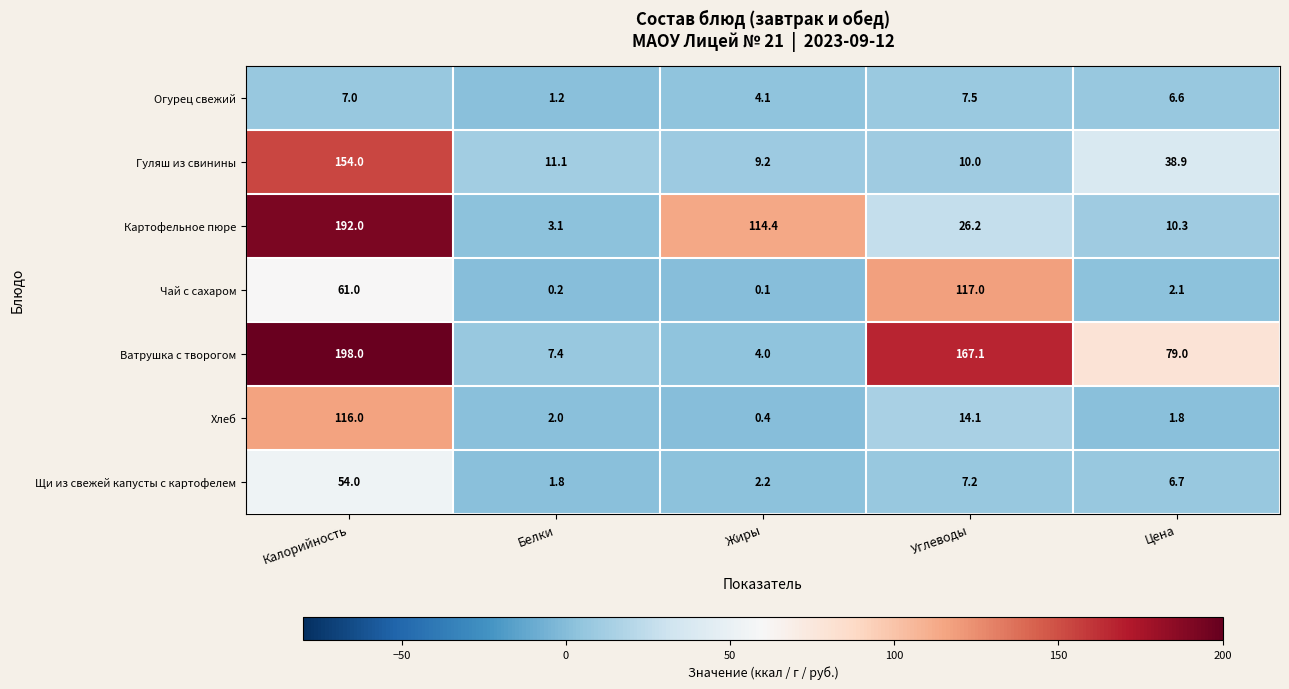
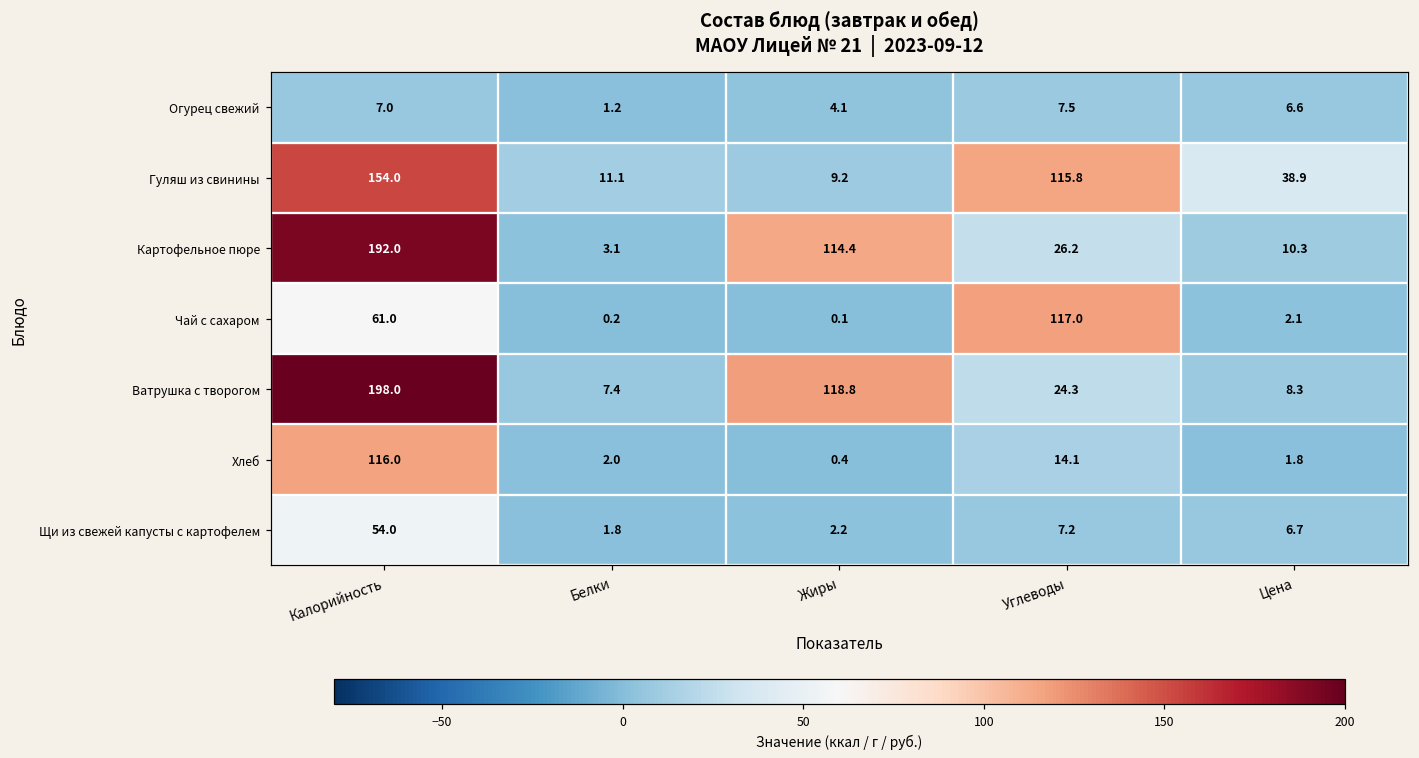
  {
    "Огурец свежий": {
      "Калорийность": 7.0,
      "Белки": 1.2,
      "Жиры": 4.1,
      "Углеводы": 7.5,
      "Цена": 6.6
    },
    "Гуляш из свинины": {
      "Калорийность": 154.0,
      "Белки": 11.1,
      "Жиры": 9.2,
-     "Углеводы": 10.0,
+     "Углеводы": 115.8,
      "Цена": 38.9
    },
    "Картофельное пюре": {
      "Калорийность": 192.0,
      "Белки": 3.1,
      "Жиры": 114.4,
      "Углеводы": 26.2,
      "Цена": 10.3
    },
    "Чай с сахаром": {
      "Калорийность": 61.0,
      "Белки": 0.2,
      "Жиры": 0.1,
      "Углеводы": 117.0,
      "Цена": 2.1
    },
    "Ватрушка с творогом": {
      "Калорийность": 198.0,
      "Белки": 7.4,
-     "Жиры": 4.0,
-     "Углеводы": 167.1,
-     "Цена": 79.0
+     "Жиры": 118.8,
+     "Углеводы": 24.3,
+     "Цена": 8.3
    },
    "Хлеб": {
      "Калорийность": 116.0,
      "Белки": 2.0,
      "Жиры": 0.4,
      "Углеводы": 14.1,
      "Цена": 1.8
    },
    "Щи из свежей капусты с картофелем": {
      "Калорийность": 54.0,
      "Белки": 1.8,
      "Жиры": 2.2,
      "Углеводы": 7.2,
      "Цена": 6.7
    }
  }
